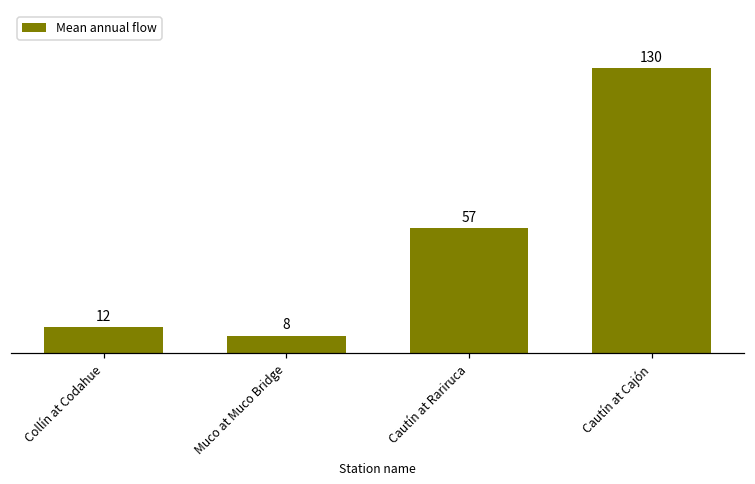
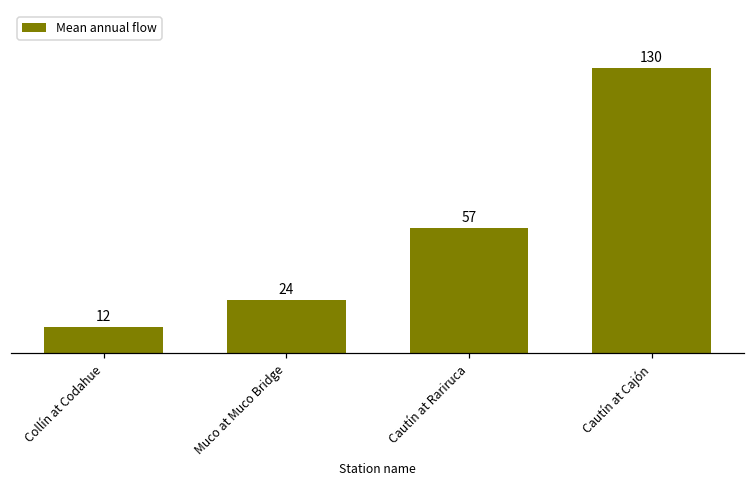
  {
    "Collín at Codahue": 12,
-   "Muco at Muco Bridge": 8,
+   "Muco at Muco Bridge": 24,
    "Cautín at Rariruca": 57,
    "Cautín at Cajón": 130
  }
